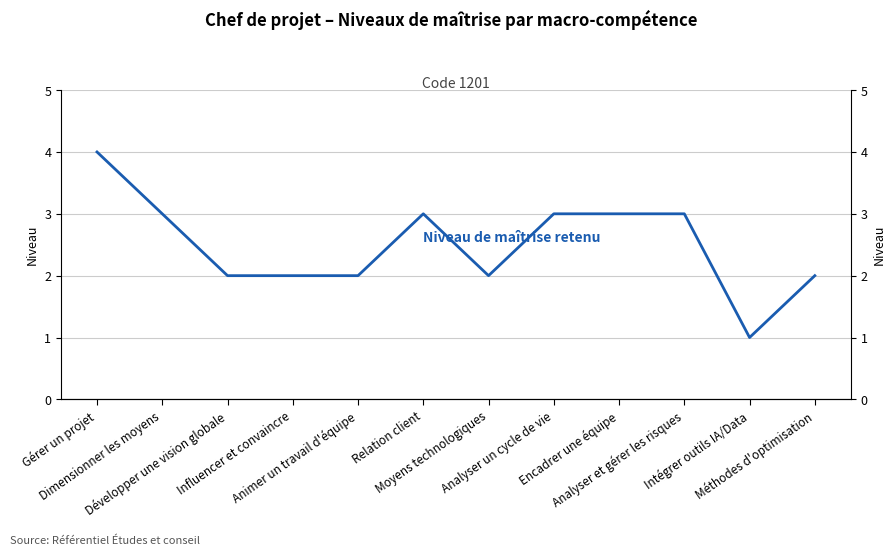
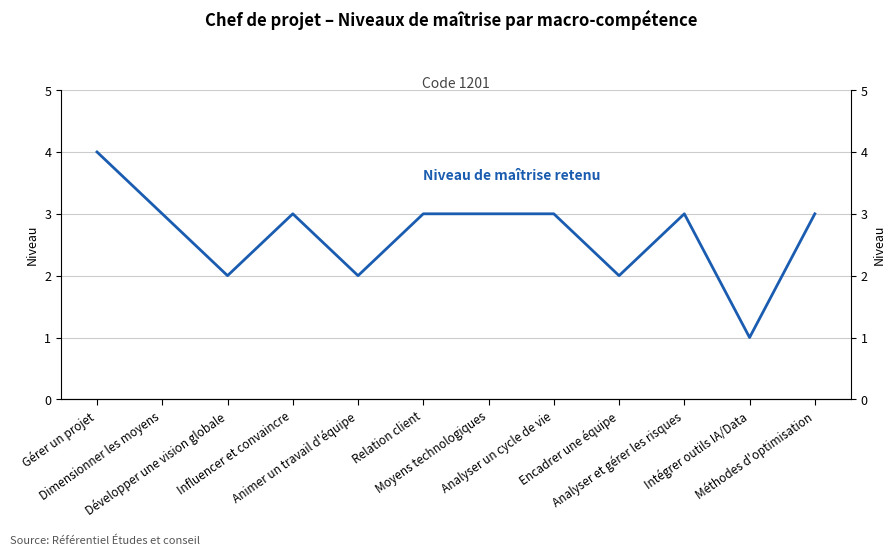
  {
    "Gérer un projet": 4,
    "Dimensionner les moyens": 3,
    "Développer une vision globale": 2,
-   "Influencer et convaincre": 2,
+   "Influencer et convaincre": 3,
    "Animer un travail d'équipe": 2,
    "Relation client": 3,
-   "Moyens technologiques": 2,
+   "Moyens technologiques": 3,
    "Analyser un cycle de vie": 3,
-   "Encadrer une équipe": 3,
+   "Encadrer une équipe": 2,
    "Analyser et gérer les risques": 3,
    "Intégrer outils IA/Data": 1,
-   "Méthodes d'optimisation": 2
+   "Méthodes d'optimisation": 3
  }
